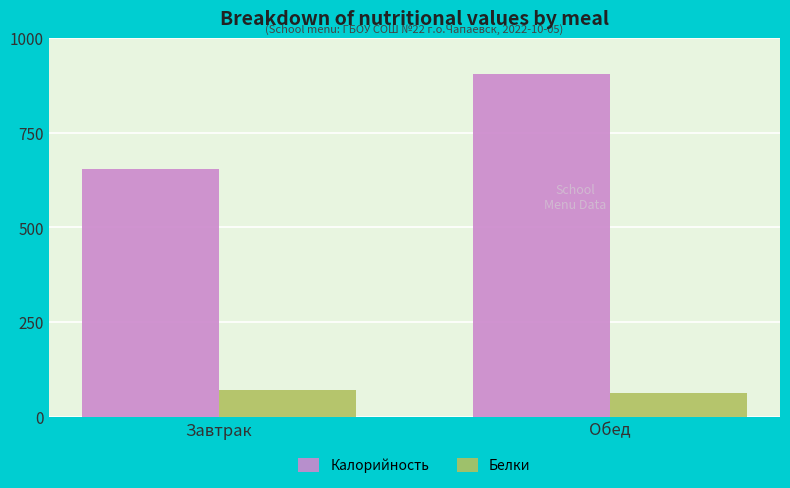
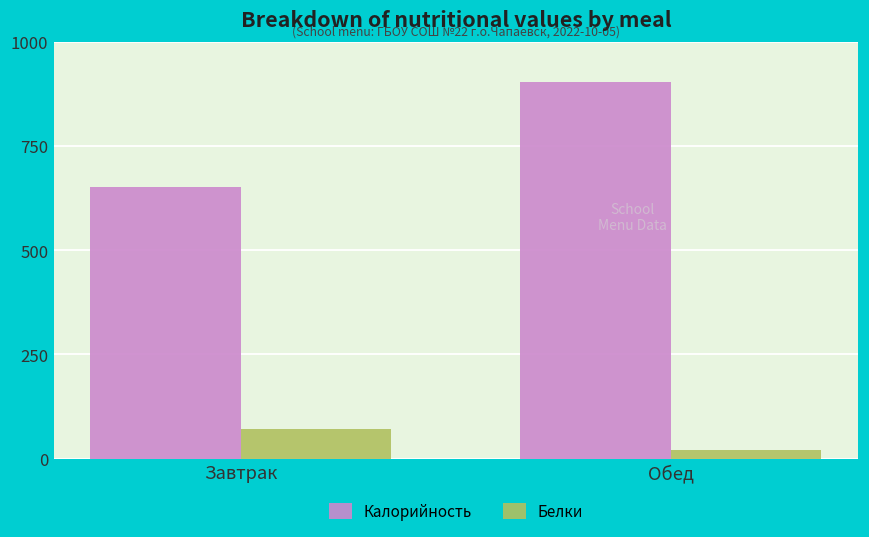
  {
    "Калорийность": {
      "Завтрак": 650,
      "Обед": 900
    },
    "Белки": {
      "Завтрак": 70,
-     "Обед": 60
+     "Обед": 20
    }
  }
